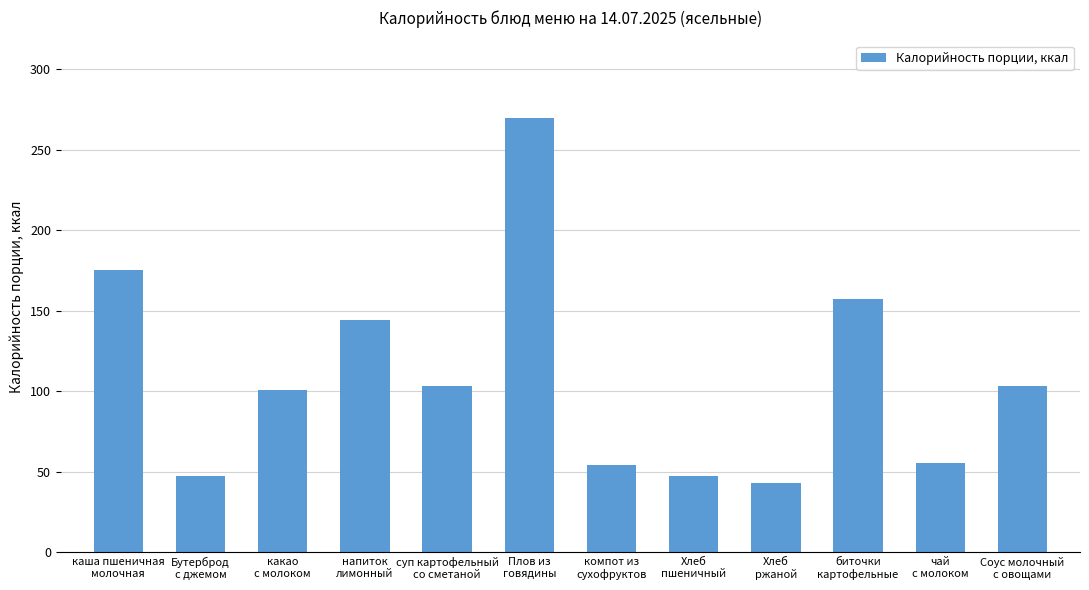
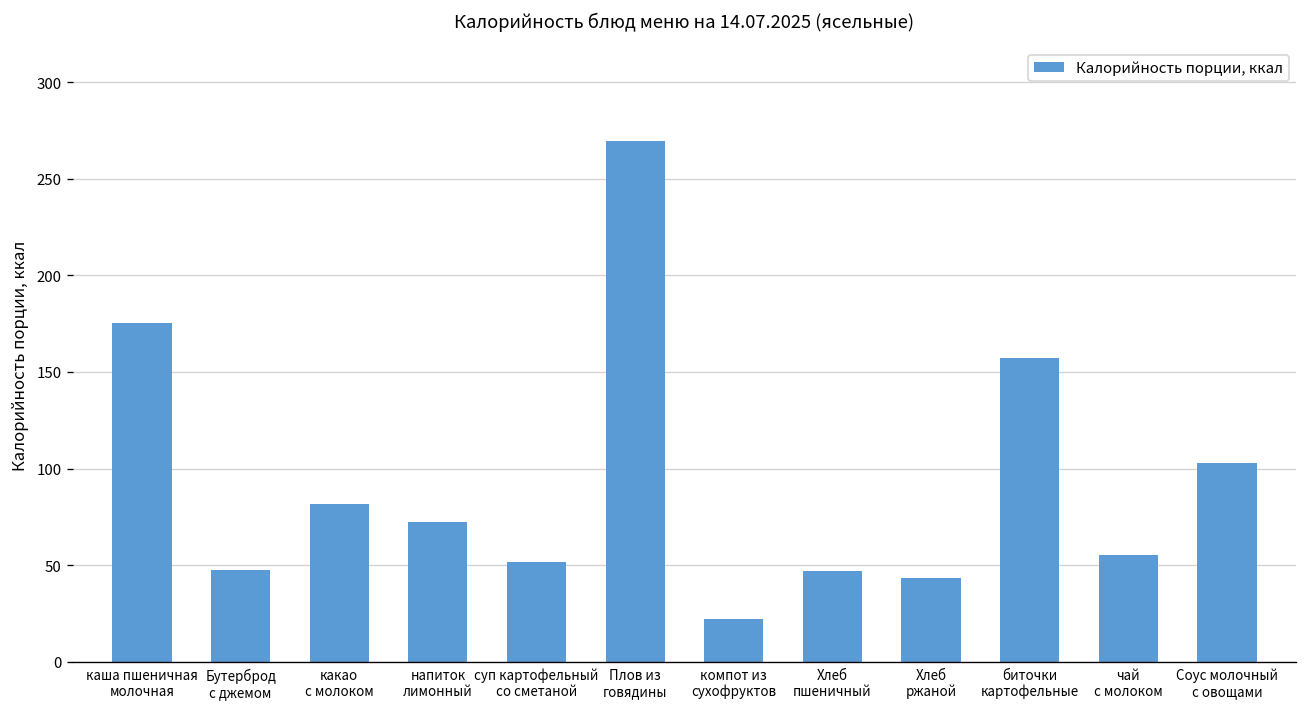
  {
    "каша пшеничная молочная": 175,
    "Бутерброд с джемом": 47,
-   "какао с молоком": 101,
-   "напиток лимонный": 144,
-   "суп картофельный со сметаной": 103,
+   "какао с молоком": 82,
+   "напиток лимонный": 72,
+   "суп картофельный со сметаной": 52,
    "Плов из говядины": 269,
-   "компот из сухофруктов": 54,
+   "компот из сухофруктов": 22,
    "Хлеб пшеничный": 47,
    "Хлеб ржаной": 43,
    "биточки картофельные": 157,
    "чай с молоком": 55,
    "Соус молочный с овощами": 103
  }
